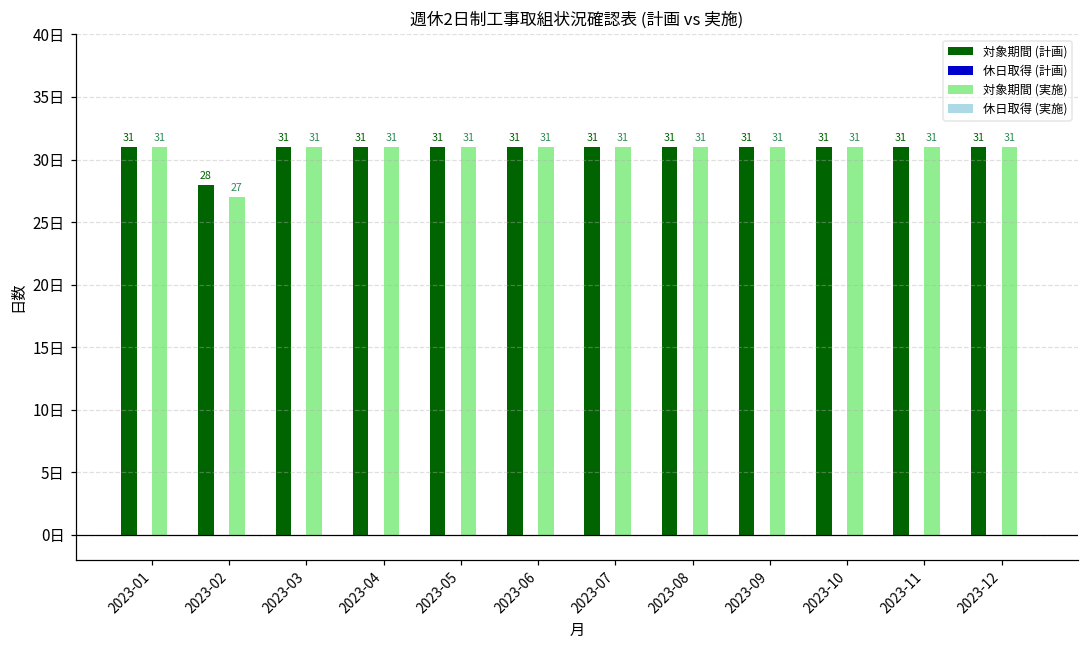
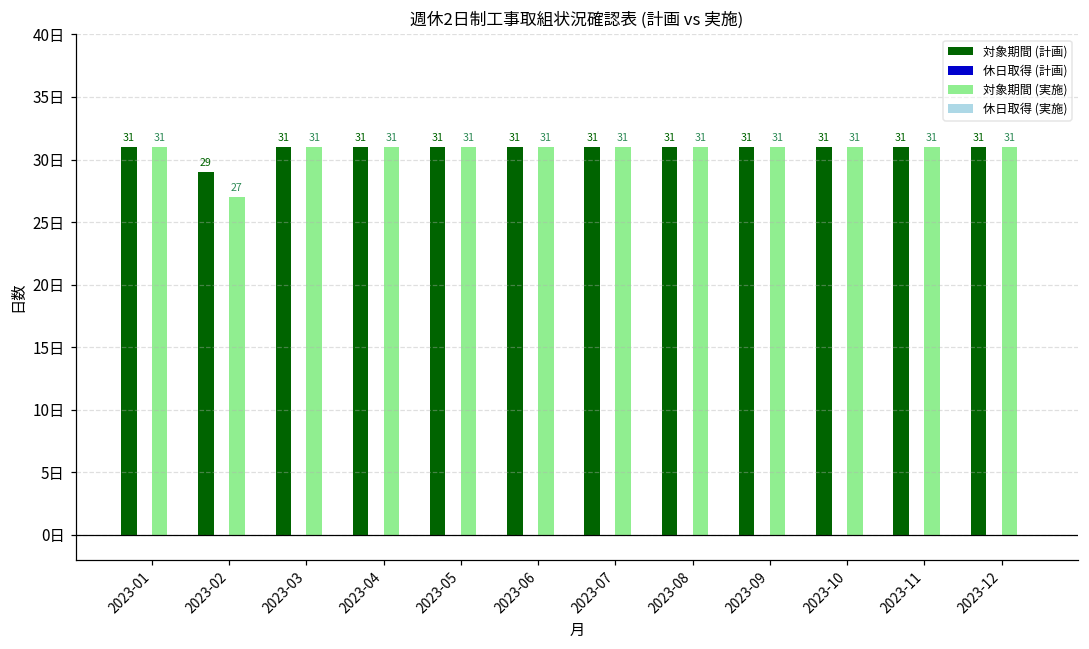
  {
    "対象期間 (計画)": {
      "2023-01": "31",
-     "2023-02": "28",
+     "2023-02": "29",
      "2023-03": "31",
      "2023-04": "31",
      "2023-05": "31",
      "2023-06": "31",
      "2023-07": "31",
      "2023-08": "31",
      "2023-09": "31",
      "2023-10": "31",
      "2023-11": "31",
      "2023-12": "31"
    },
    "休日取得 (計画)": {
      "2023-01": "0.0日",
      "2023-02": "0.0日",
      "2023-03": "0.0日",
      "2023-04": "0.0日",
      "2023-05": "0.0日",
      "2023-06": "0.0日",
      "2023-07": "0.0日",
      "2023-08": "0.0日",
      "2023-09": "0.0日",
      "2023-10": "0.0日",
      "2023-11": "0.0日",
      "2023-12": "0.0日"
    },
    "対象期間 (実施)": {
      "2023-01": "31",
      "2023-02": "27",
      "2023-03": "31",
      "2023-04": "31",
      "2023-05": "31",
      "2023-06": "31",
      "2023-07": "31",
      "2023-08": "31",
      "2023-09": "31",
      "2023-10": "31",
      "2023-11": "31",
      "2023-12": "31"
    },
    "休日取得 (実施)": {
      "2023-01": "0.0日",
      "2023-02": "0.0日",
      "2023-03": "0.0日",
      "2023-04": "0.0日",
      "2023-05": "0.0日",
      "2023-06": "0.0日",
      "2023-07": "0.0日",
      "2023-08": "0.0日",
      "2023-09": "0.0日",
      "2023-10": "0.0日",
      "2023-11": "0.0日",
      "2023-12": "0.0日"
    }
  }
